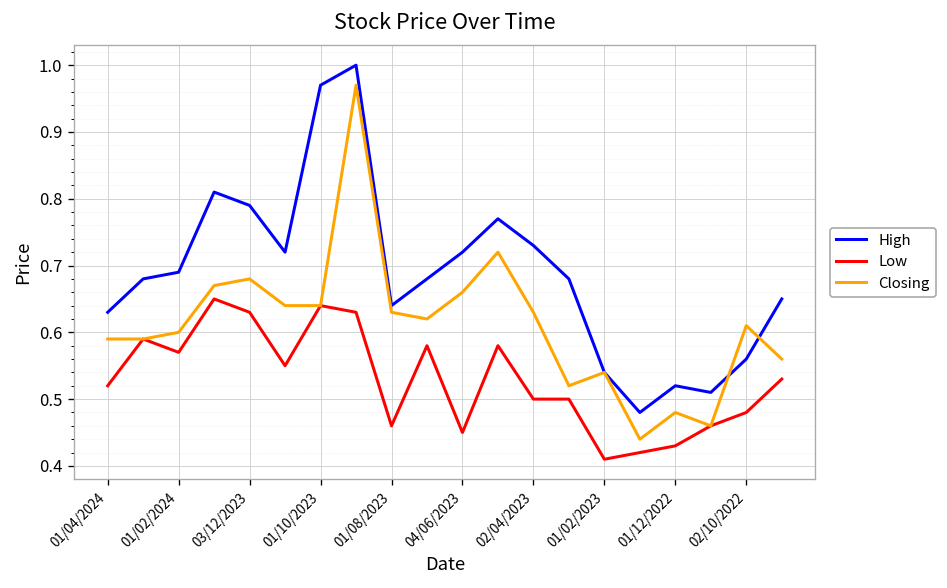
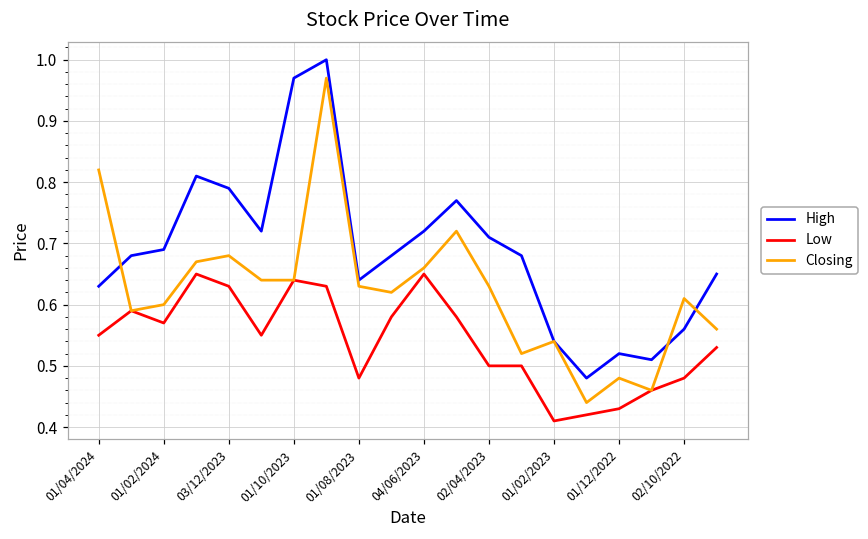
  {
    "High": {
      "01/04/2024": 0.63,
      "01/02/2024": 0.69,
      "03/12/2023": 0.79,
      "01/10/2023": 0.97,
      "01/08/2023": 0.64,
      "04/06/2023": 0.72,
-     "02/04/2023": 0.73,
+     "02/04/2023": 0.71,
      "01/12/2022": 0.52,
      "02/10/2022": 0.56
    },
    "Low": {
-     "01/04/2024": 0.52,
+     "01/04/2024": 0.55,
      "01/02/2024": 0.57,
      "03/12/2023": 0.63,
-     "01/08/2023": 0.46,
-     "04/06/2023": 0.45,
+     "01/08/2023": 0.48,
+     "04/06/2023": 0.65,
      "02/04/2023": 0.50,
      "01/02/2023": 0.41,
      "01/12/2022": 0.43,
      "02/10/2022": 0.48
    },
    "Closing": {
-     "01/04/2024": 0.59,
+     "01/04/2024": 0.82,
      "01/02/2024": 0.60,
      "03/12/2023": 0.68,
      "01/08/2023": 0.63,
      "04/06/2023": 0.66,
      "02/04/2023": 0.63,
      "01/12/2022": 0.48,
      "02/10/2022": 0.61
    }
  }
